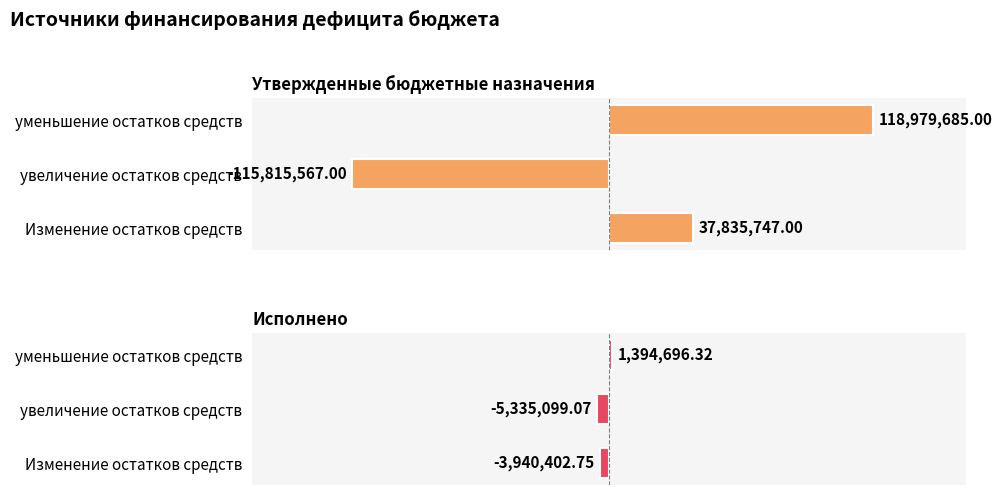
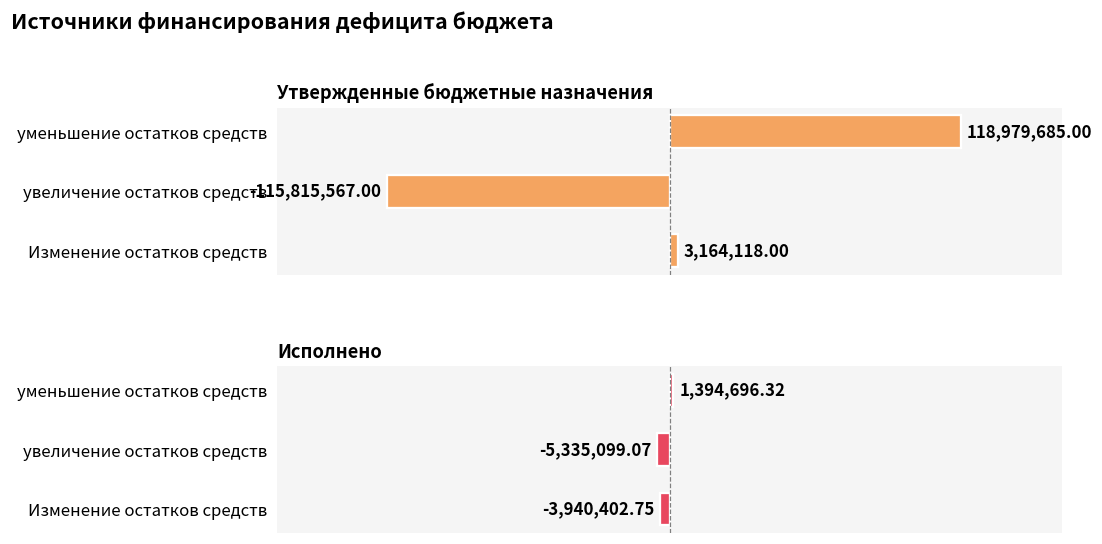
  {
    "Утвержденные бюджетные назначения": {
      "уменьшение остатков средств": "118,979,685.00",
      "увеличение остатков средств": "-115,815,567.00",
-     "Изменение остатков средств": "37,835,747.00"
+     "Изменение остатков средств": "3,164,118.00"
    },
    "Исполнено": {
      "уменьшение остатков средств": "1,394,696.32",
      "увеличение остатков средств": "-5,335,099.07",
      "Изменение остатков средств": "-3,940,402.75"
    }
  }
